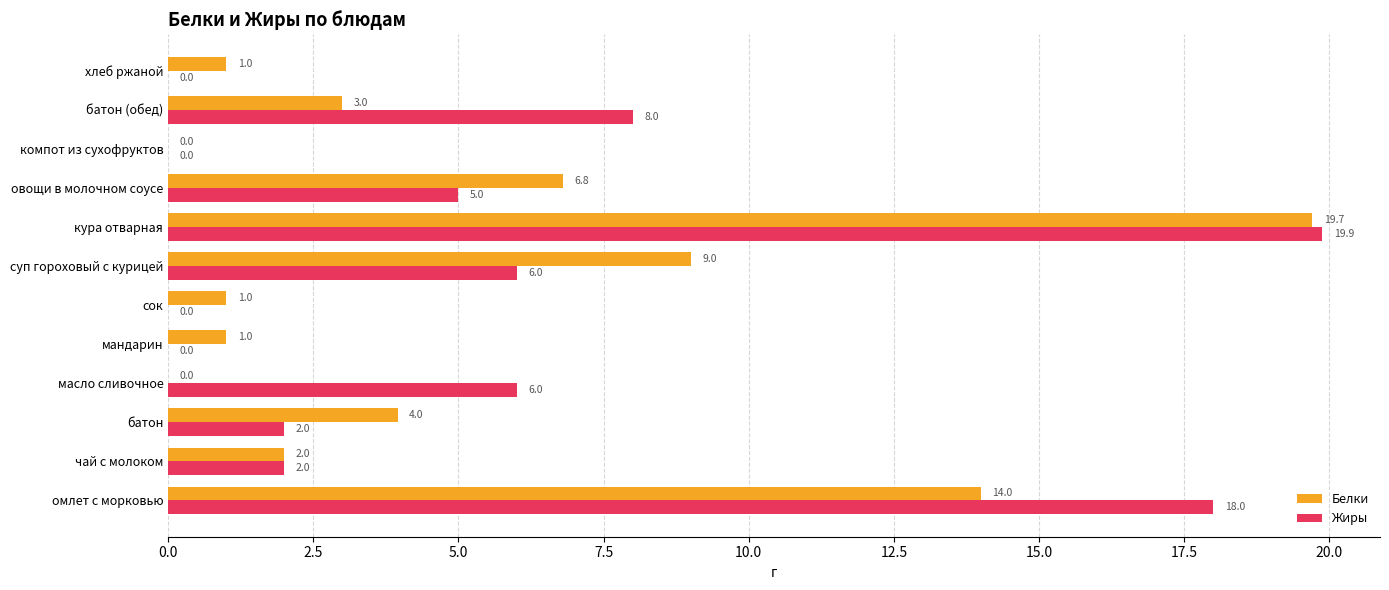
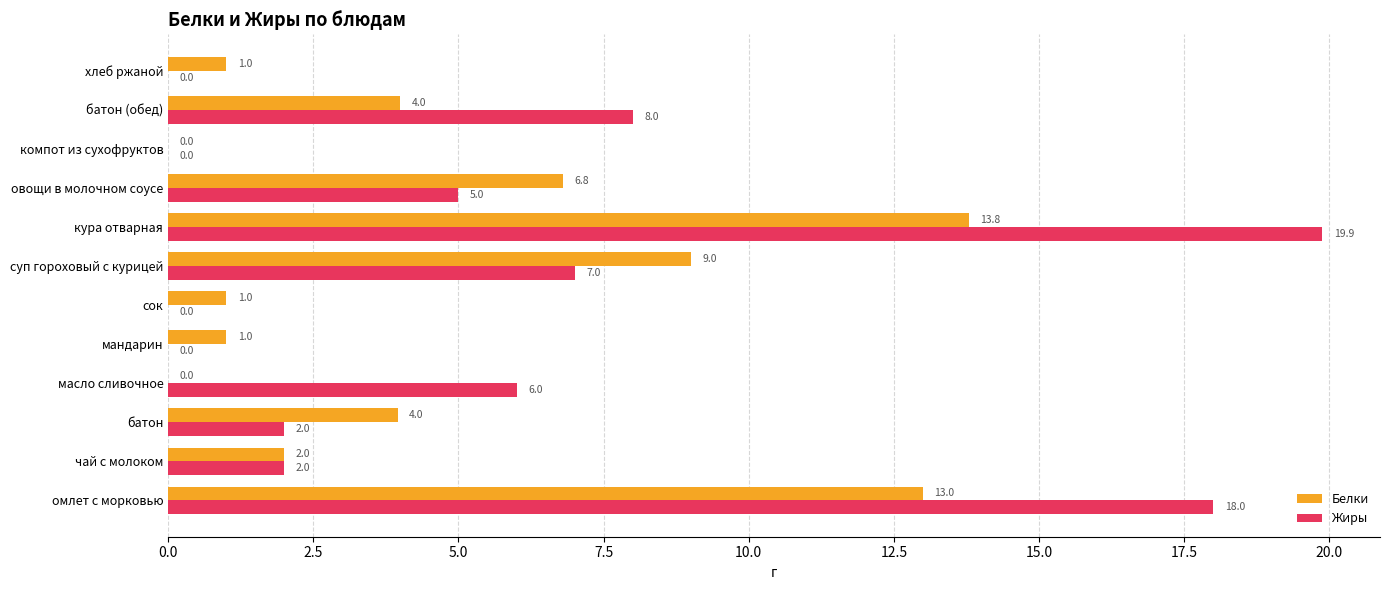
  {
    "Белки": {
      "хлеб ржаной": 1.0,
-     "батон (обед)": 3.0,
+     "батон (обед)": 4.0,
      "компот из сухофруктов": 0.0,
      "овощи в молочном соусе": 6.8,
-     "кура отварная": 19.7,
+     "кура отварная": 13.8,
      "суп гороховый с курицей": 9.0,
      "сок": 1.0,
      "мандарин": 1.0,
      "масло сливочное": 0.0,
      "батон": 4.0,
      "чай с молоком": 2.0,
-     "омлет с морковью": 14.0
+     "омлет с морковью": 13.0
    },
    "Жиры": {
      "хлеб ржаной": 0.0,
      "батон (обед)": 8.0,
      "компот из сухофруктов": 0.0,
      "овощи в молочном соусе": 5.0,
      "кура отварная": 19.9,
-     "суп гороховый с курицей": 6.0,
+     "суп гороховый с курицей": 7.0,
      "сок": 0.0,
      "мандарин": 0.0,
      "масло сливочное": 6.0,
      "батон": 2.0,
      "чай с молоком": 2.0,
      "омлет с морковью": 18.0
    }
  }
